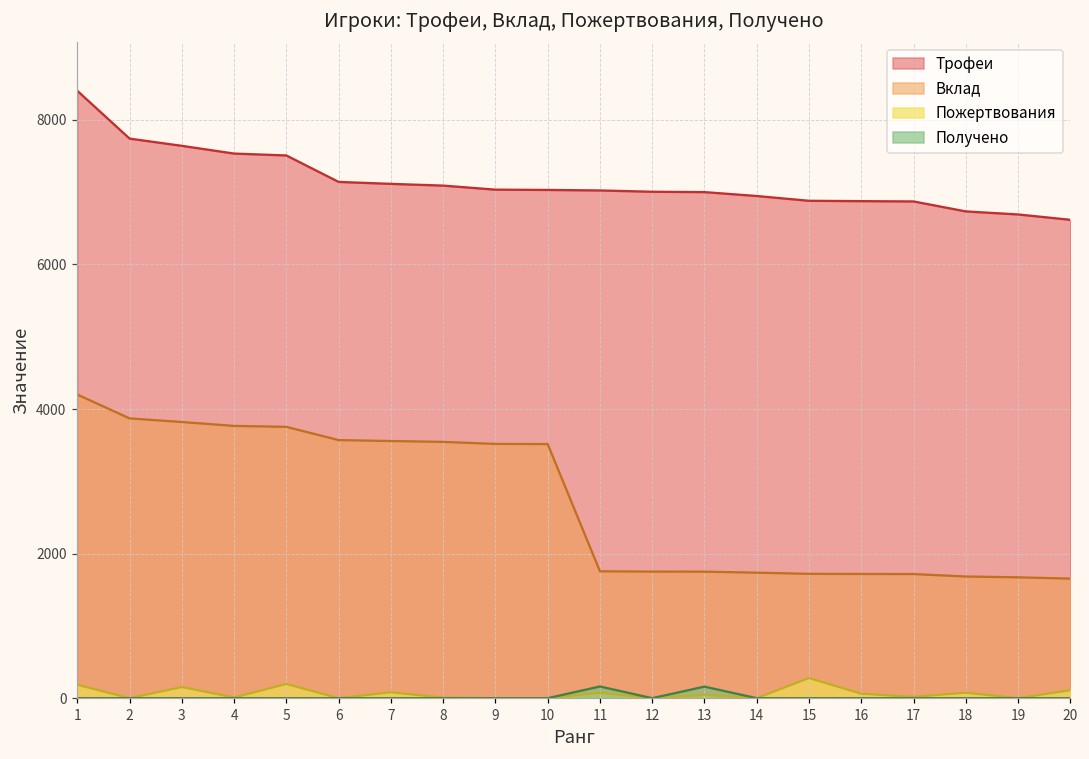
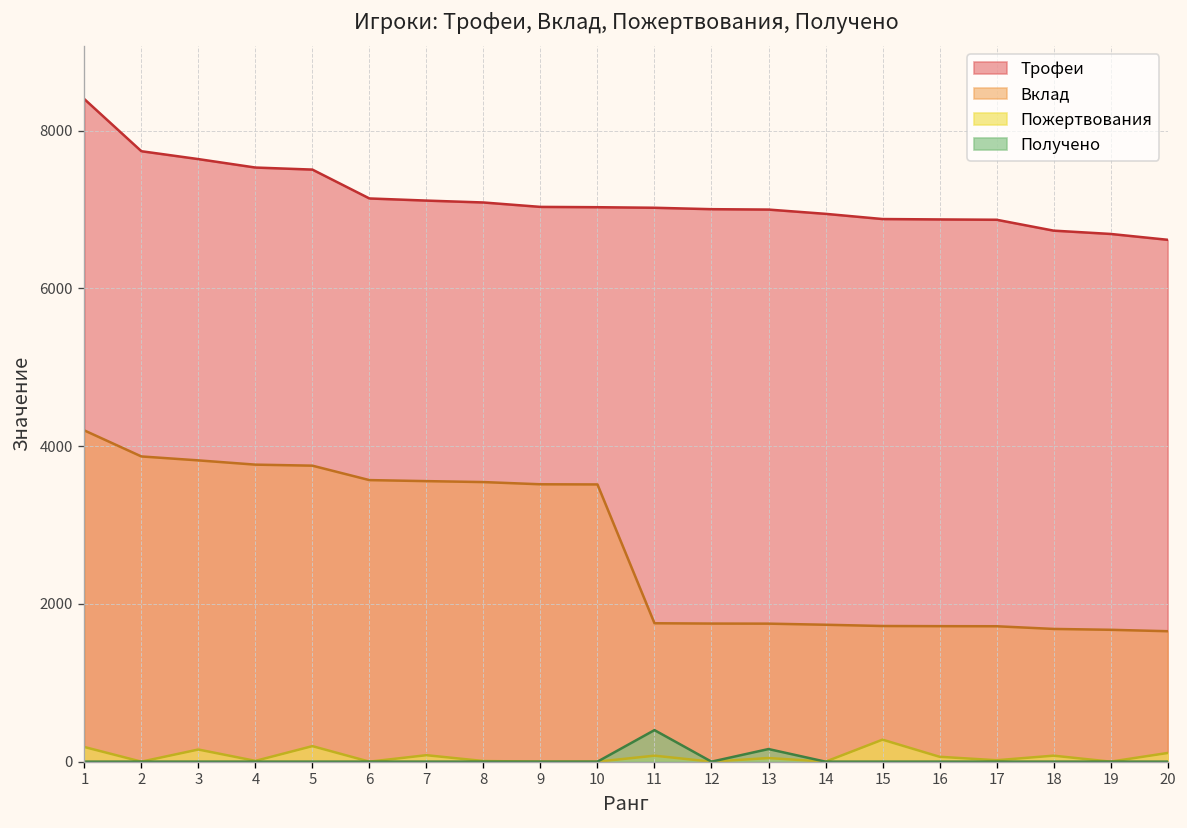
  {
    "Получено": {
      "1": 0,
      "3": 0,
      "5": 0,
      "7": 0,
-     "11": 200,
+     "11": 400,
      "13": 200,
      "15": 0,
      "16": 0,
      "18": 0,
      "20": 0
    }
  }
